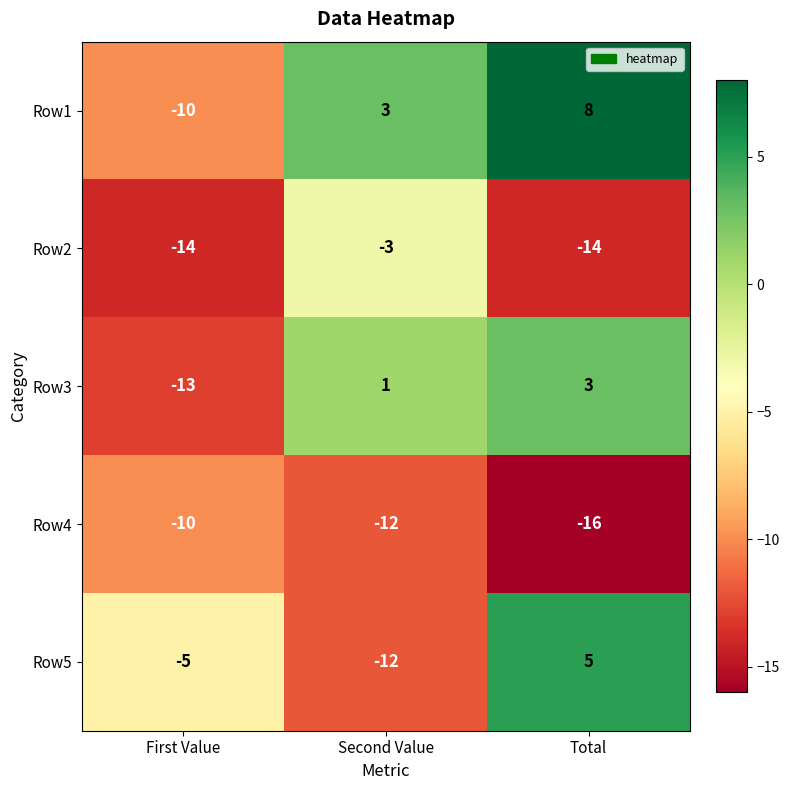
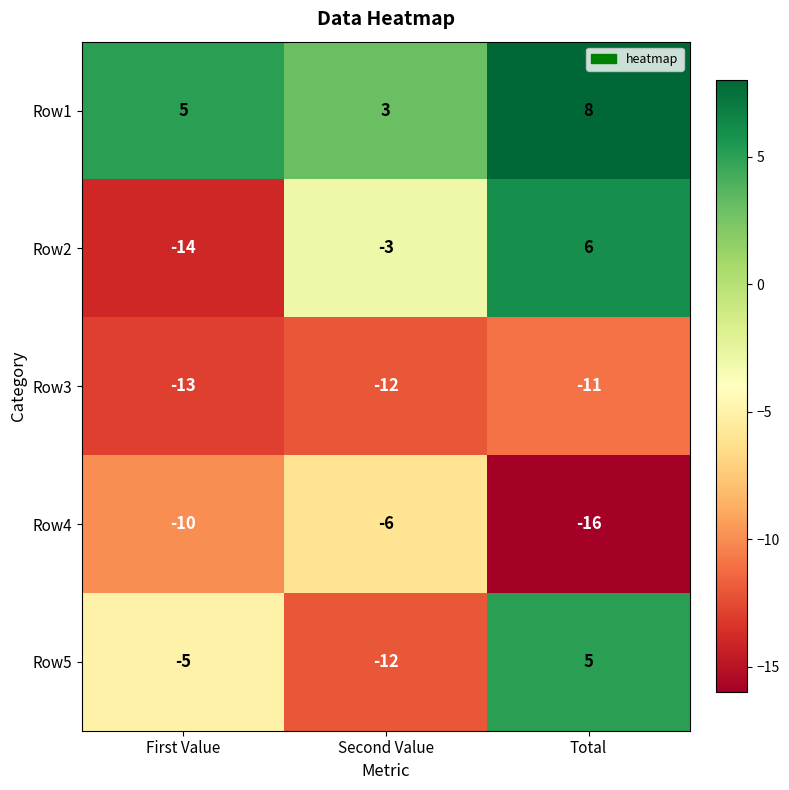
  {
    "Row1": {
-     "First Value": -10,
+     "First Value": 5,
      "Second Value": 3,
      "Total": 8
    },
    "Row2": {
      "First Value": -14,
      "Second Value": -3,
-     "Total": -14
+     "Total": 6
    },
    "Row3": {
      "First Value": -13,
-     "Second Value": 1,
-     "Total": 3
+     "Second Value": -12,
+     "Total": -11
    },
    "Row4": {
      "First Value": -10,
-     "Second Value": -12,
+     "Second Value": -6,
      "Total": -16
    },
    "Row5": {
      "First Value": -5,
      "Second Value": -12,
      "Total": 5
    }
  }
